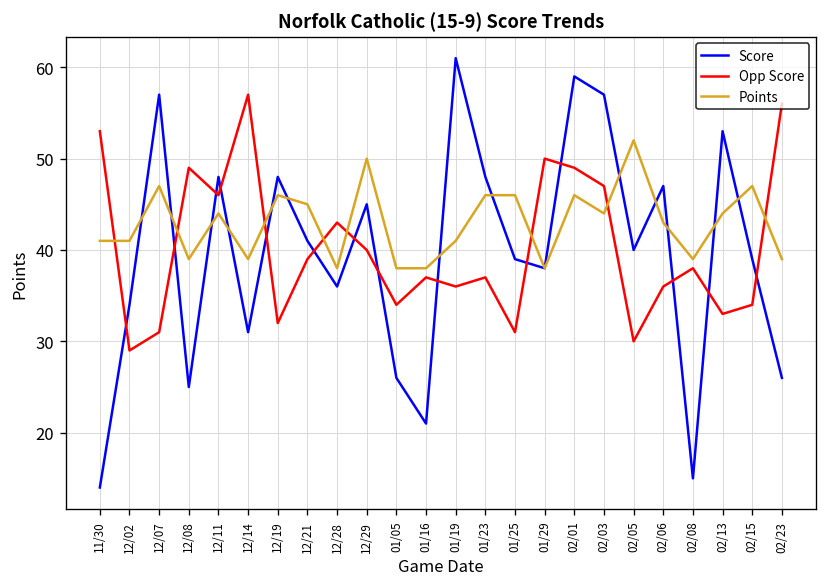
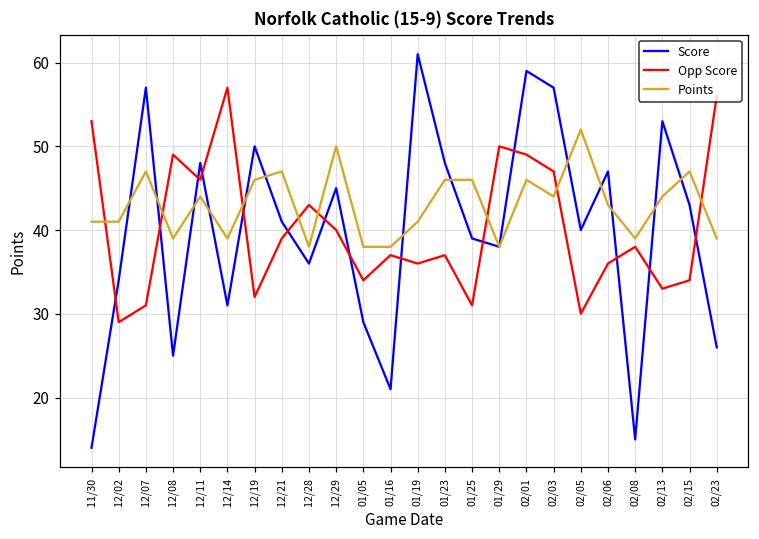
  {
    "Score": {
      "11/30": 14,
      "12/02": 34,
      "12/07": 57,
      "12/08": 25,
      "12/11": 48,
      "12/14": 31,
-     "12/19": 48,
+     "12/19": 50,
      "12/21": 41,
      "12/28": 36,
      "12/29": 45,
-     "01/05": 26,
+     "01/05": 29,
      "01/16": 21,
      "01/19": 61,
      "01/23": 48,
      "01/25": 39,
      "02/01": 59,
      "02/03": 57,
      "02/05": 40,
      "02/06": 47,
      "02/08": 15,
      "02/13": 53,
-     "02/15": 39,
+     "02/15": 43,
      "02/23": 26
    },
    "Opp Score": {
      "11/30": 53,
      "12/02": 29,
      "12/07": 31,
      "12/08": 49,
      "12/11": 46,
      "12/14": 57,
      "12/19": 32,
      "12/21": 39,
      "12/28": 43,
      "12/29": 40,
      "01/05": 34,
      "01/16": 37,
      "01/19": 36,
      "01/23": 37,
      "01/25": 31,
      "01/29": 50,
      "02/01": 49,
      "02/03": 47,
      "02/05": 30,
      "02/06": 36,
      "02/08": 38,
      "02/13": 33,
      "02/15": 34,
      "02/23": 56
    },
    "Points": {
      "11/30": 41,
      "12/02": 41,
      "12/07": 47,
      "12/08": 39,
      "12/11": 44,
      "12/14": 39,
      "12/19": 46,
-     "12/21": 45,
+     "12/21": 47,
      "12/28": 38,
      "12/29": 50,
      "01/05": 38,
      "01/16": 38,
      "01/19": 41,
      "01/23": 46,
      "01/25": 46,
      "02/01": 46,
      "02/03": 44,
      "02/05": 52,
      "02/06": 43,
      "02/08": 39,
      "02/13": 44,
      "02/15": 47,
      "02/23": 39
    }
  }
